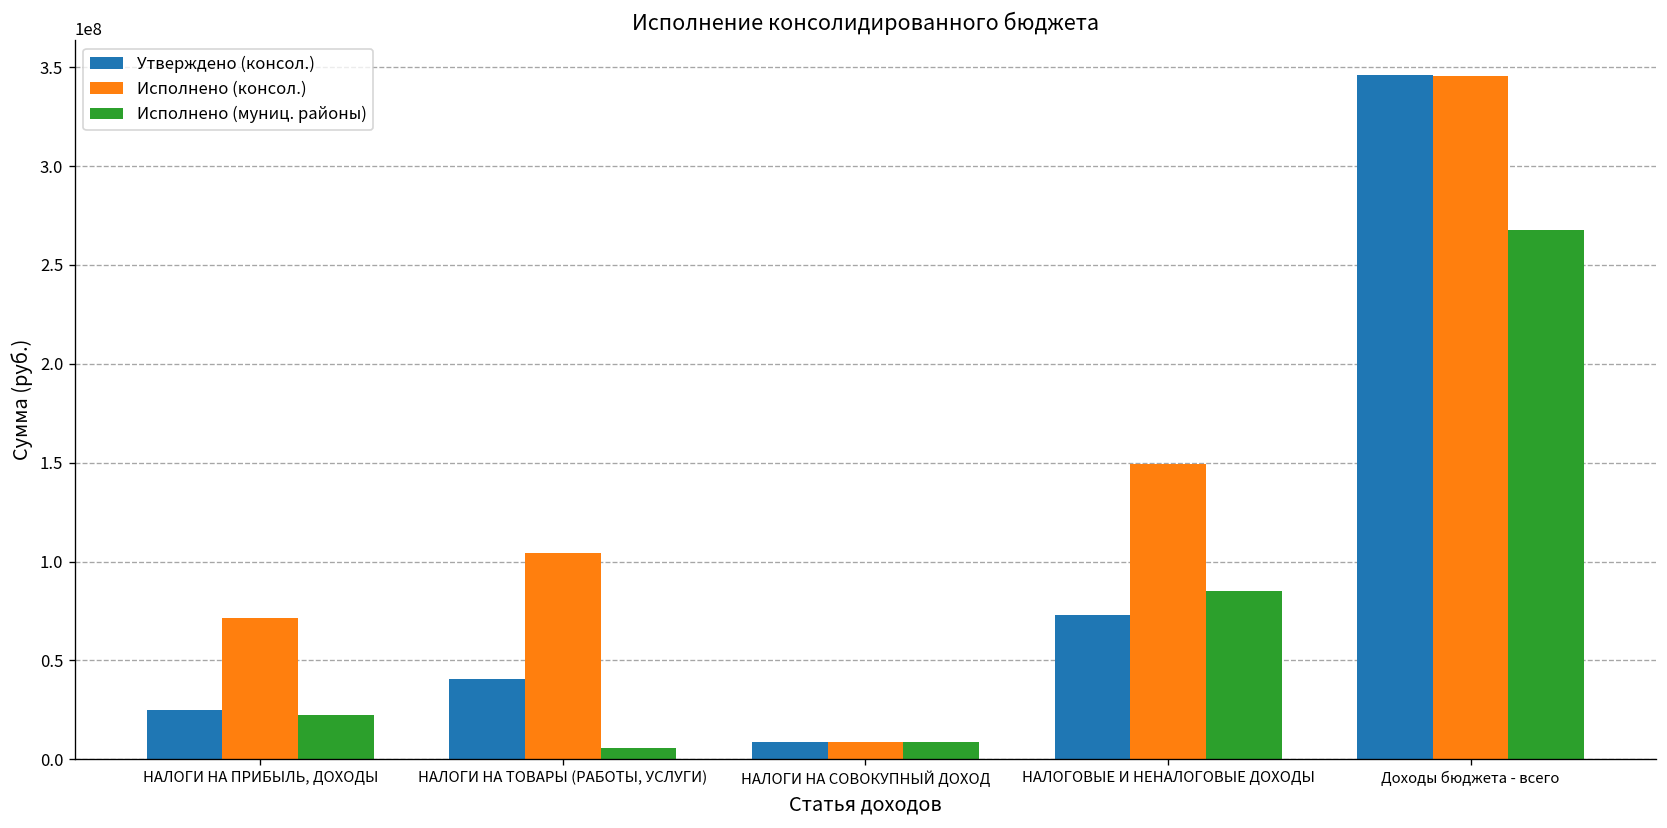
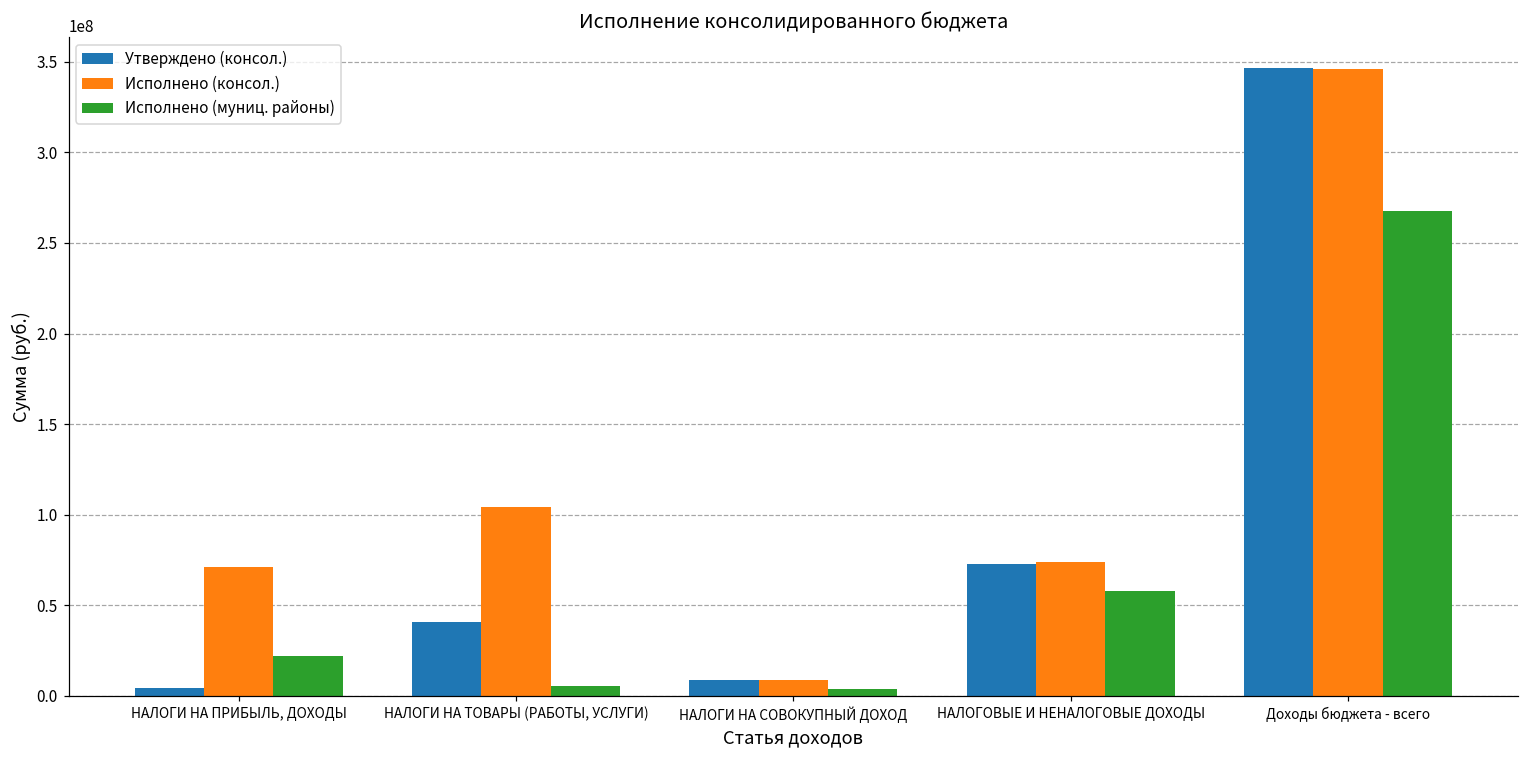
  {
    "Утверждено (консол.)": {
-     "НАЛОГИ НА ПРИБЫЛЬ, ДОХОДЫ": 25000000,
+     "НАЛОГИ НА ПРИБЫЛЬ, ДОХОДЫ": 5000000,
      "НАЛОГИ НА ТОВАРЫ (РАБОТЫ, УСЛУГИ)": 41000000,
      "НАЛОГИ НА СОВОКУПНЫЙ ДОХОД": 9000000,
      "НАЛОГОВЫЕ И НЕНАЛОГОВЫЕ ДОХОДЫ": 73000000,
      "Доходы бюджета - всего": 346000000
    },
    "Исполнено (консол.)": {
      "НАЛОГИ НА ПРИБЫЛЬ, ДОХОДЫ": 71000000,
      "НАЛОГИ НА ТОВАРЫ (РАБОТЫ, УСЛУГИ)": 104000000,
      "НАЛОГИ НА СОВОКУПНЫЙ ДОХОД": 9000000,
-     "НАЛОГОВЫЕ И НЕНАЛОГОВЫЕ ДОХОДЫ": 150000000,
+     "НАЛОГОВЫЕ И НЕНАЛОГОВЫЕ ДОХОДЫ": 74000000,
      "Доходы бюджета - всего": 346000000
    },
    "Исполнено (муниц. районы)": {
      "НАЛОГИ НА ПРИБЫЛЬ, ДОХОДЫ": 22000000,
      "НАЛОГИ НА ТОВАРЫ (РАБОТЫ, УСЛУГИ)": 6000000,
-     "НАЛОГИ НА СОВОКУПНЫЙ ДОХОД": 9000000,
-     "НАЛОГОВЫЕ И НЕНАЛОГОВЫЕ ДОХОДЫ": 85000000,
+     "НАЛОГИ НА СОВОКУПНЫЙ ДОХОД": 4000000,
+     "НАЛОГОВЫЕ И НЕНАЛОГОВЫЕ ДОХОДЫ": 58000000,
      "Доходы бюджета - всего": 268000000
    }
  }
